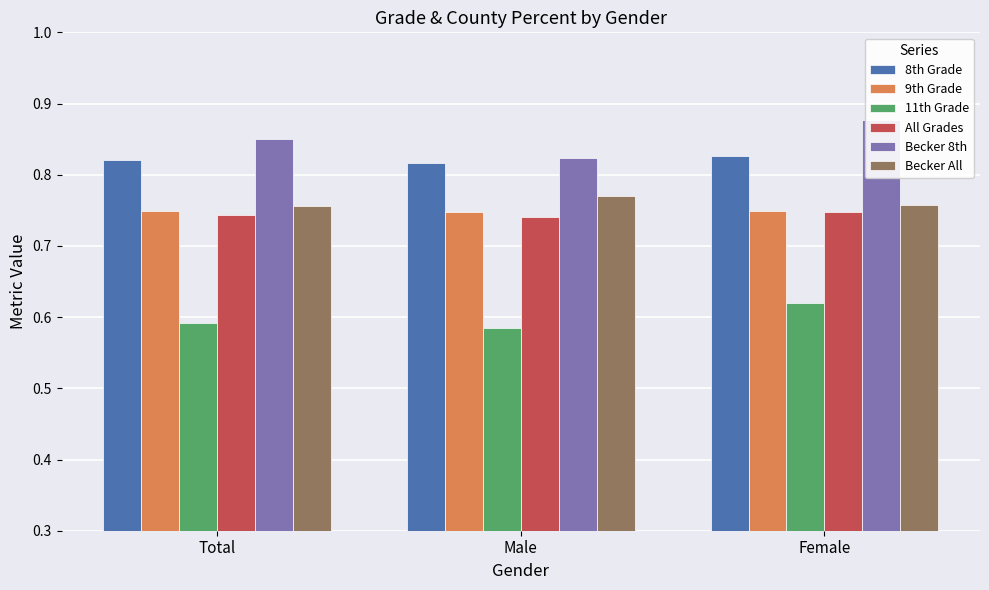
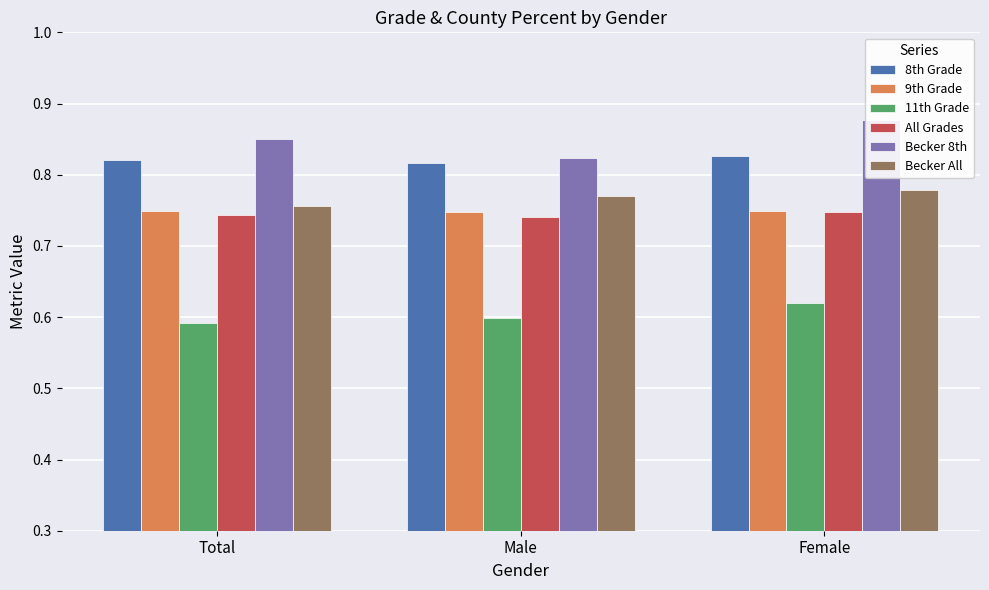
  {
    "11th Grade": {
      "Total": 0.59,
-     "Male": 0.58,
+     "Male": 0.60,
      "Female": 0.62
    },
    "Becker All": {
      "Total": 0.76,
      "Male": 0.77,
-     "Female": 0.76
+     "Female": 0.78
    }
  }
